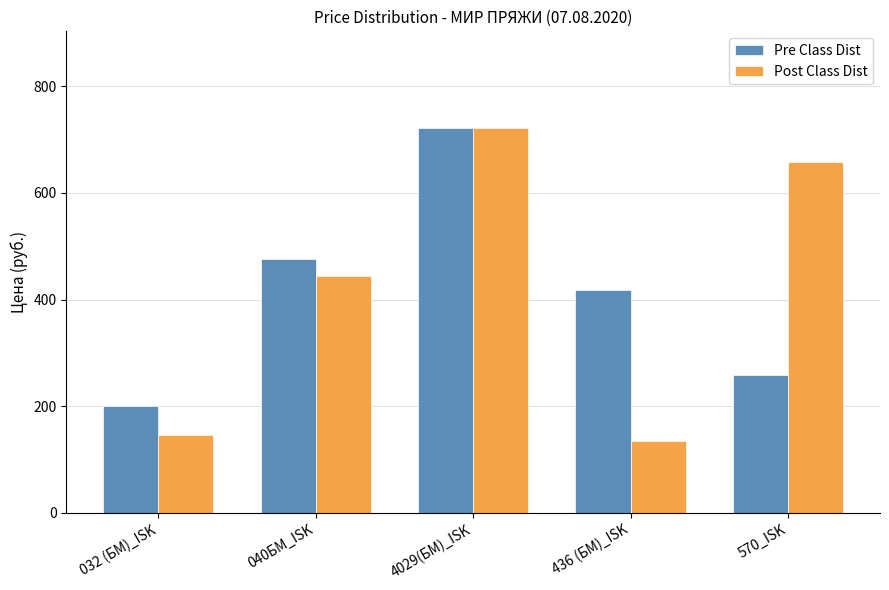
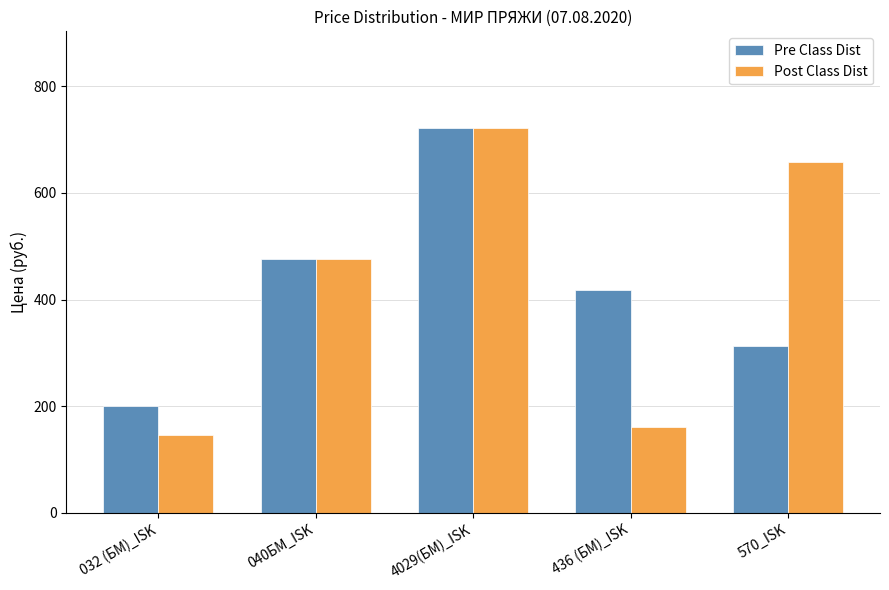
  {
    "Pre Class Dist": {
      "032 (БМ)_ISK": 200,
      "040БМ_ISK": 480,
      "4029(БМ)_ISK": 720,
      "436 (БМ)_ISK": 420,
-     "570_ISK": 260
+     "570_ISK": 310
    },
    "Post Class Dist": {
      "032 (БМ)_ISK": 150,
-     "040БМ_ISK": 440,
+     "040БМ_ISK": 480,
      "4029(БМ)_ISK": 720,
-     "436 (БМ)_ISK": 140,
+     "436 (БМ)_ISK": 160,
      "570_ISK": 660
    }
  }
